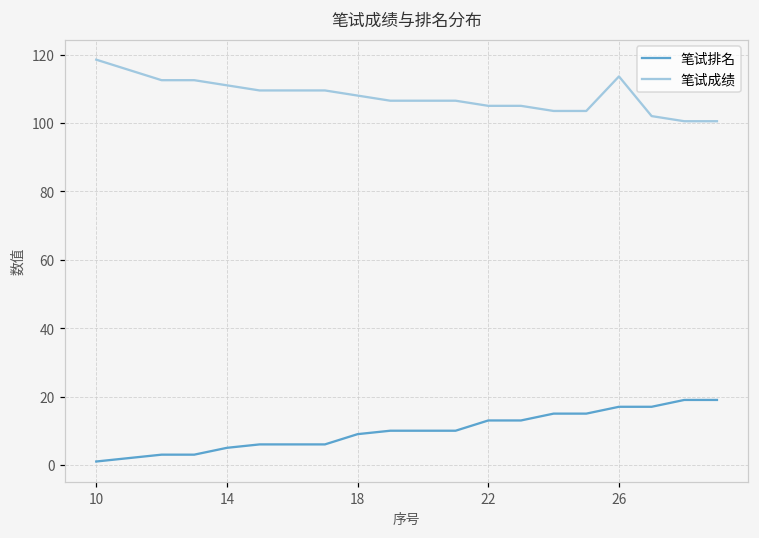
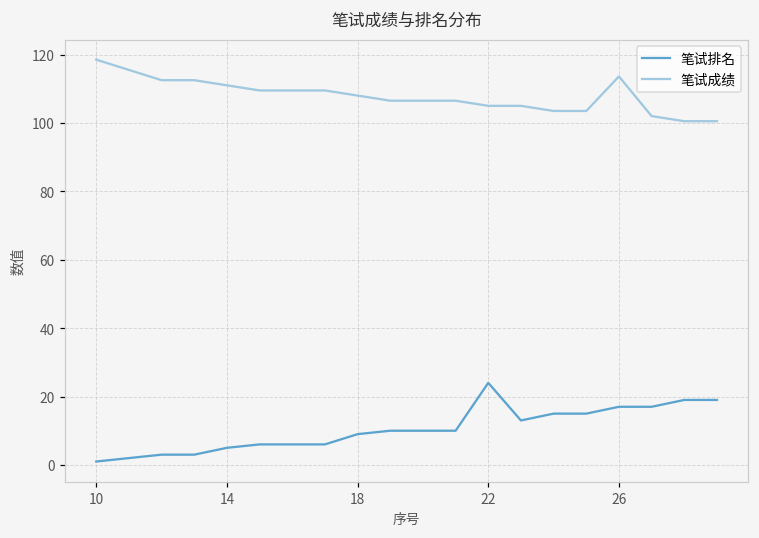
  {
    "笔试排名": {
-     "22": 13,
+     "22": 24,
      "26": 17
    },
    "笔试成绩": {
      "22": 105,
      "26": 114
    }
  }
